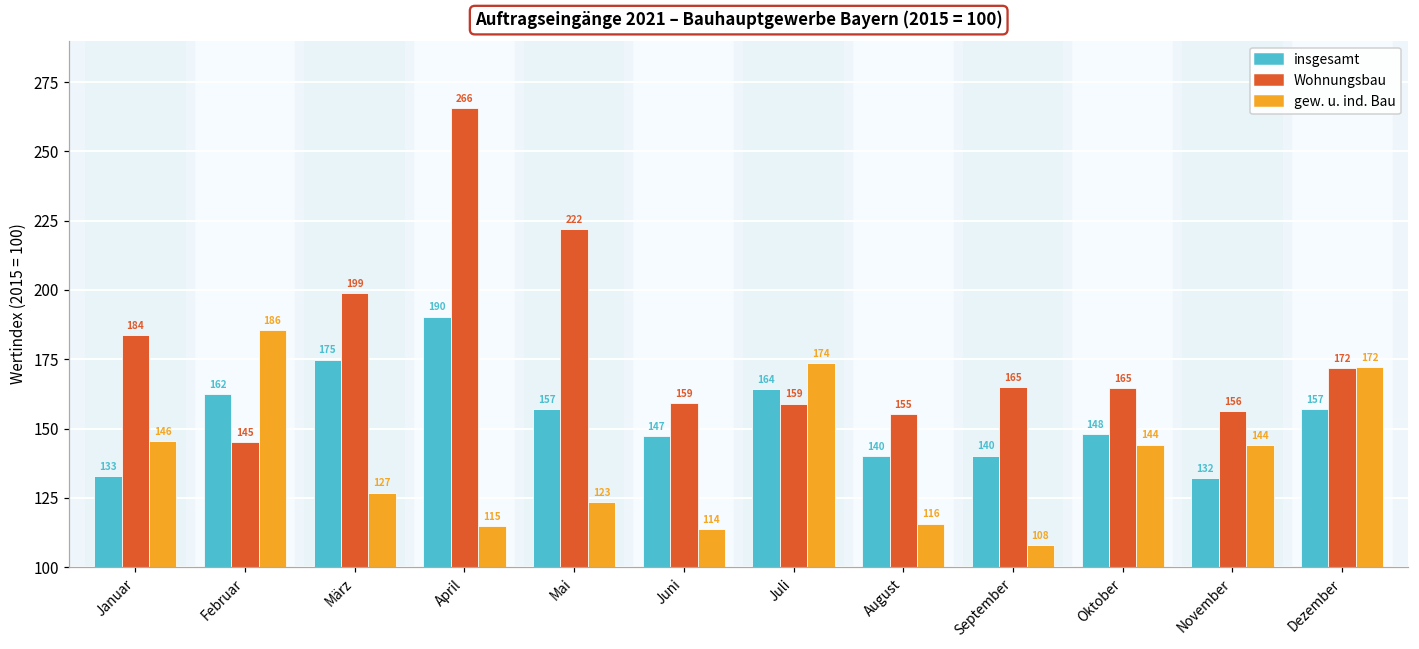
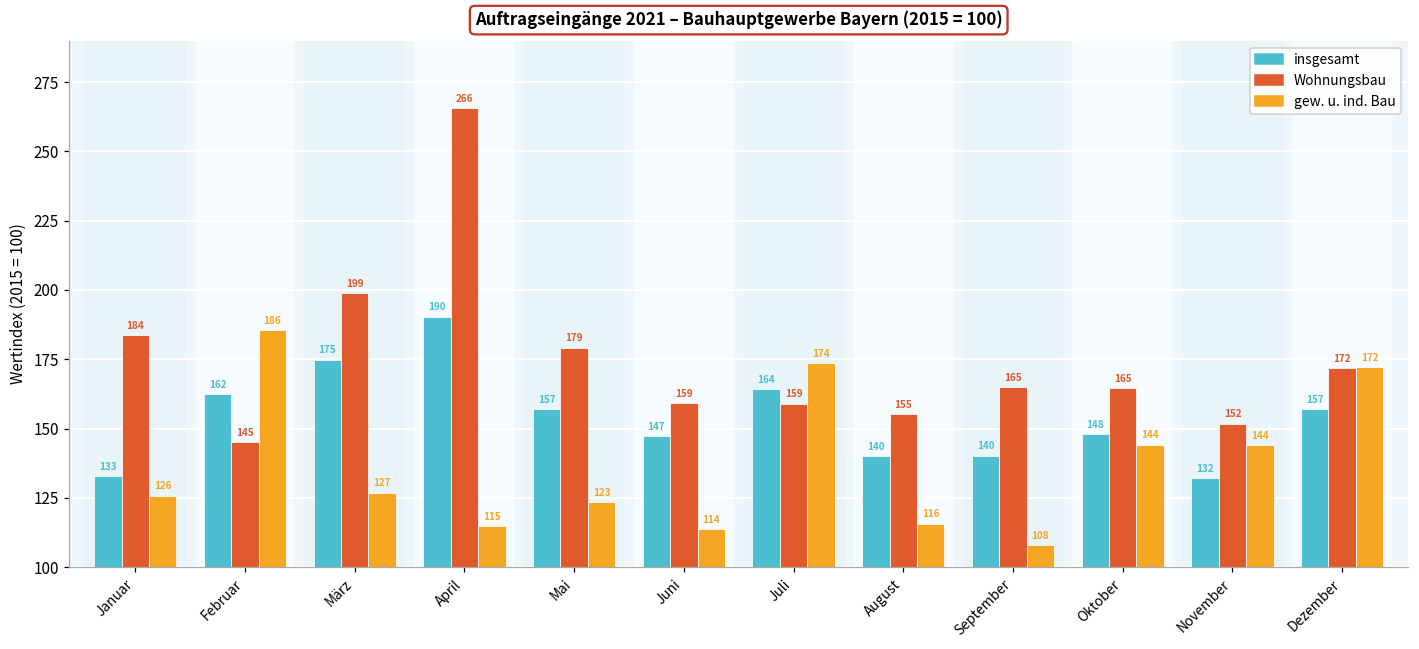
  {
    "insgesamt": {
      "Januar": 133,
      "Februar": 162,
      "März": 175,
      "April": 190,
      "Mai": 157,
      "Juni": 147,
      "Juli": 164,
      "August": 140,
      "September": 140,
      "Oktober": 148,
      "November": 132,
      "Dezember": 157
    },
    "Wohnungsbau": {
      "Januar": 184,
      "Februar": 145,
      "März": 199,
      "April": 266,
-     "Mai": 222,
+     "Mai": 179,
      "Juni": 159,
      "Juli": 159,
      "August": 155,
      "September": 165,
      "Oktober": 165,
-     "November": 156,
+     "November": 152,
      "Dezember": 172
    },
    "gew. u. ind. Bau": {
-     "Januar": 146,
+     "Januar": 126,
      "Februar": 186,
      "März": 127,
      "April": 115,
      "Mai": 123,
      "Juni": 114,
      "Juli": 174,
      "August": 116,
      "September": 108,
      "Oktober": 144,
      "November": 144,
      "Dezember": 172
    }
  }
